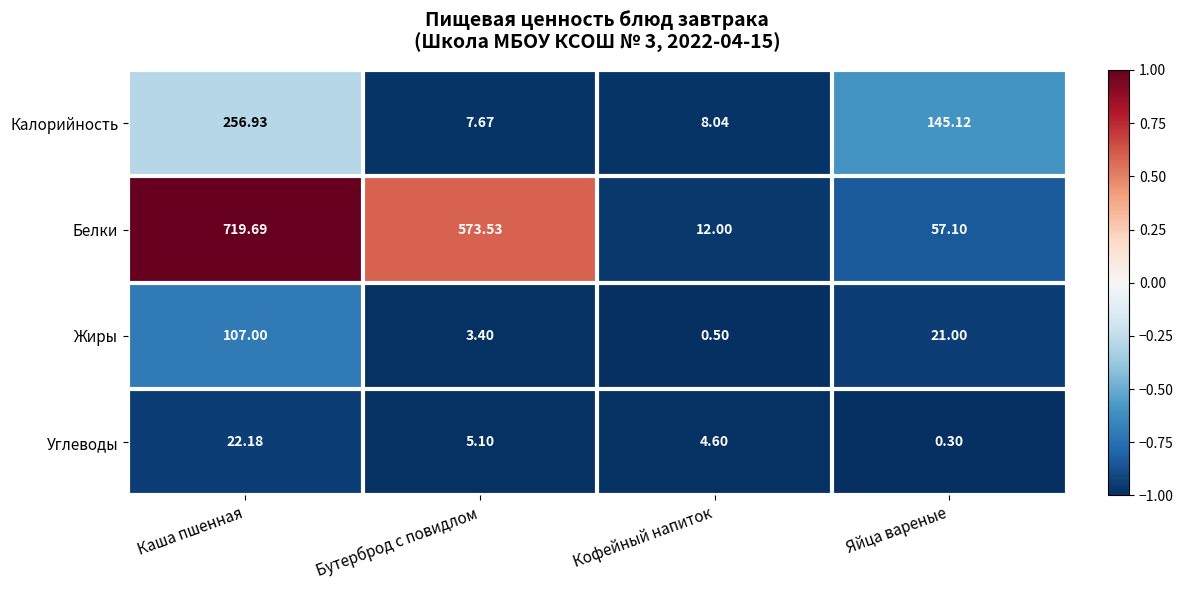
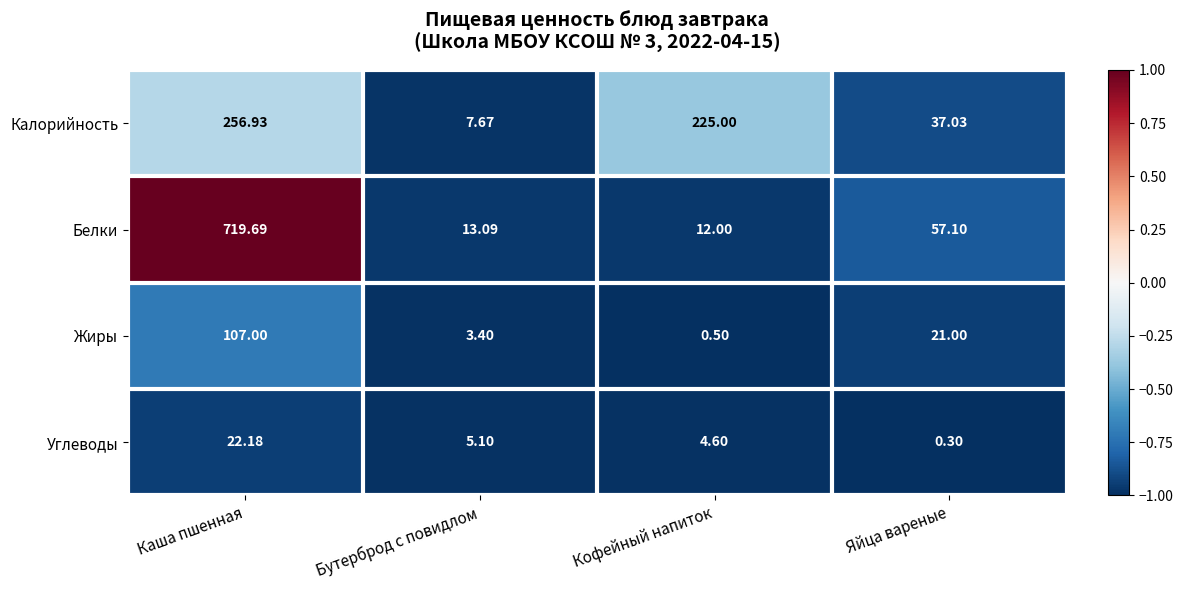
  {
    "Калорийность": {
      "Каша пшенная": 256.93,
      "Бутерброд с повидлом": 7.67,
-     "Кофейный напиток": 8.04,
-     "Яйца вареные": 145.12
+     "Кофейный напиток": 225.00,
+     "Яйца вареные": 37.03
    },
    "Белки": {
      "Каша пшенная": 719.69,
-     "Бутерброд с повидлом": 573.53,
+     "Бутерброд с повидлом": 13.09,
      "Кофейный напиток": 12.00,
      "Яйца вареные": 57.10
    },
    "Жиры": {
      "Каша пшенная": 107.00,
      "Бутерброд с повидлом": 3.40,
      "Кофейный напиток": 0.50,
      "Яйца вареные": 21.00
    },
    "Углеводы": {
      "Каша пшенная": 22.18,
      "Бутерброд с повидлом": 5.10,
      "Кофейный напиток": 4.60,
      "Яйца вареные": 0.30
    }
  }
